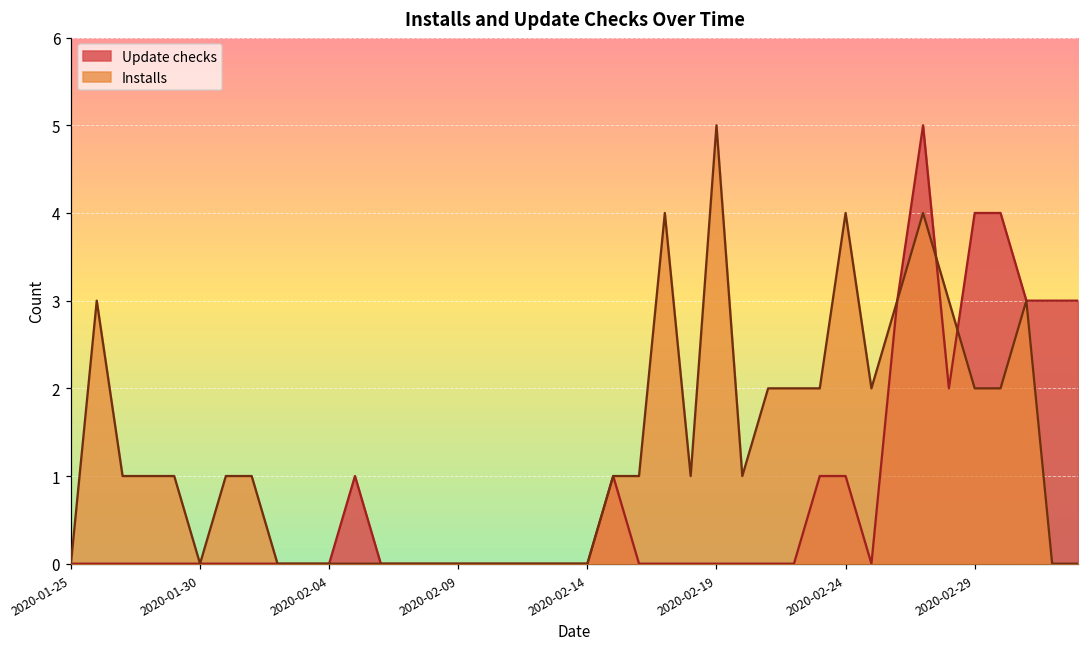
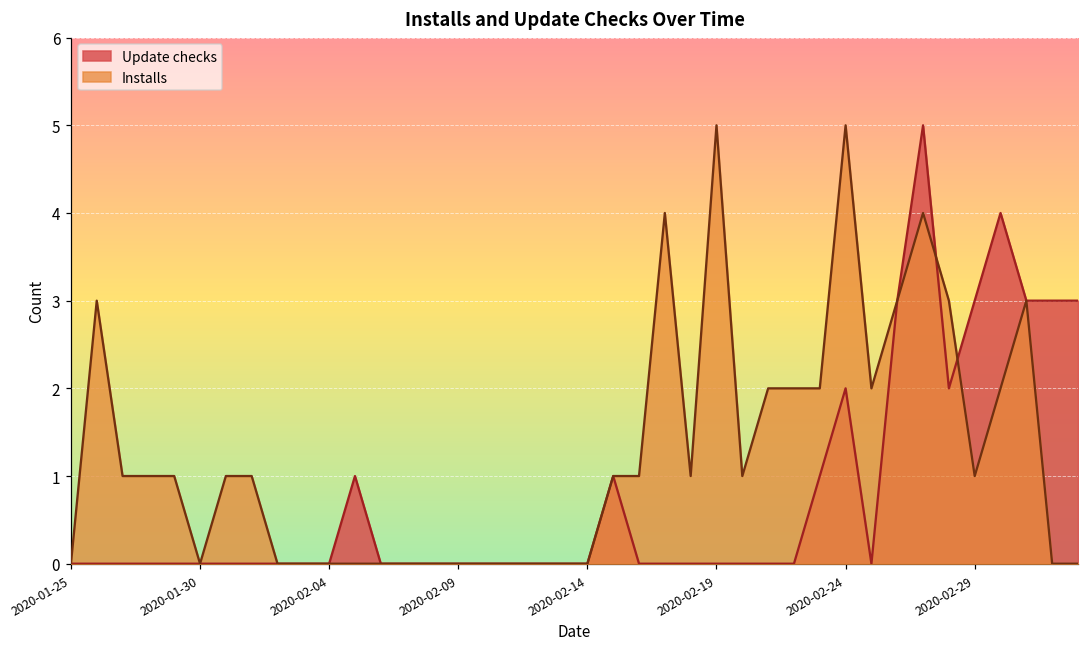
  {
    "Update checks": {
      "2020-02-19": 0,
-     "2020-02-24": 1,
-     "2020-02-29": 4
+     "2020-02-24": 2,
+     "2020-02-29": 3
    },
    "Installs": {
      "2020-02-19": 5,
-     "2020-02-24": 4,
-     "2020-02-29": 2
+     "2020-02-24": 5,
+     "2020-02-29": 1
    }
  }
